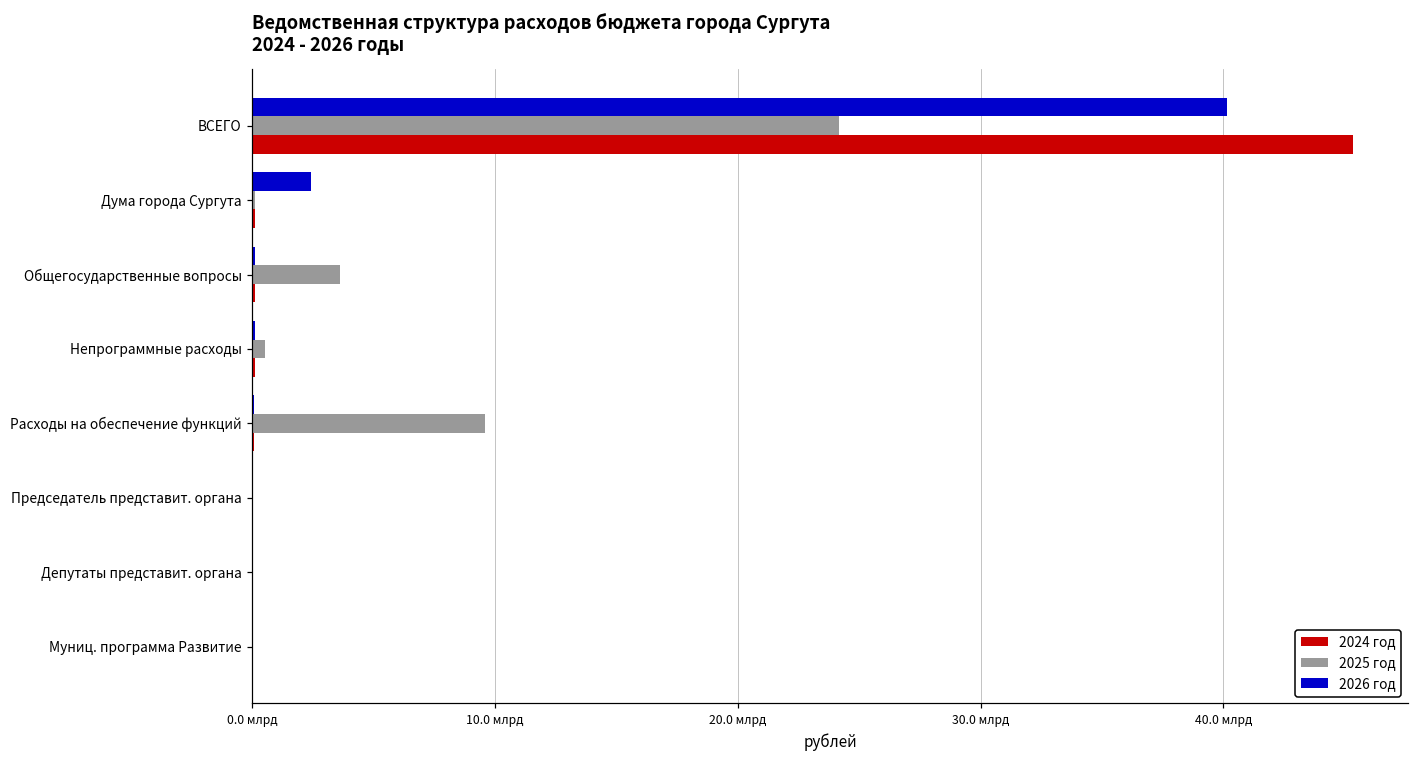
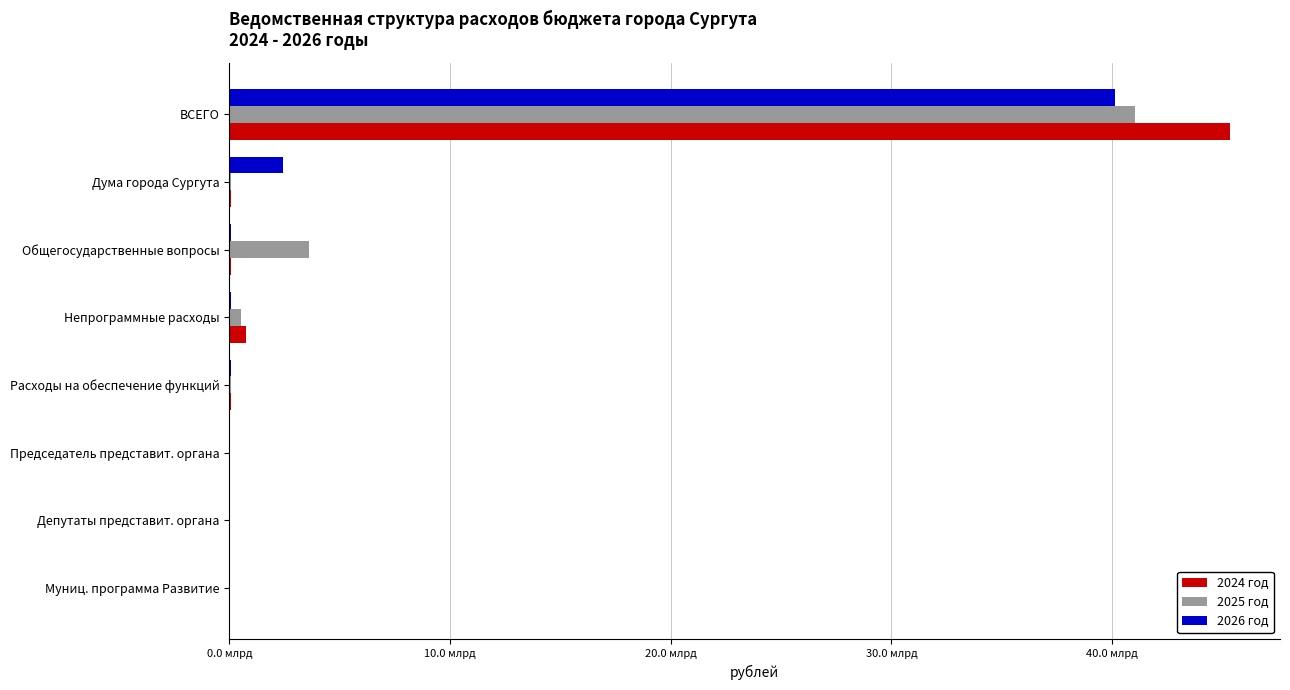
  {
    "2024 год": {
      "ВСЕГО": "45.3 млрд",
-     "Непрограммные расходы": "0.1 млрд"
+     "Непрограммные расходы": "0.8 млрд"
    },
    "2025 год": {
-     "ВСЕГО": "24.1 млрд",
+     "ВСЕГО": "41.1 млрд",
      "Общегосударственные вопросы": "3.6 млрд",
      "Непрограммные расходы": "0.5 млрд",
-     "Расходы на обеспечение функций": "9.6 млрд"
+     "Расходы на обеспечение функций": "0.1 млрд"
    },
    "2026 год": {
      "ВСЕГО": "40.1 млрд",
      "Дума города Сургута": "2.4 млрд"
    }
  }
